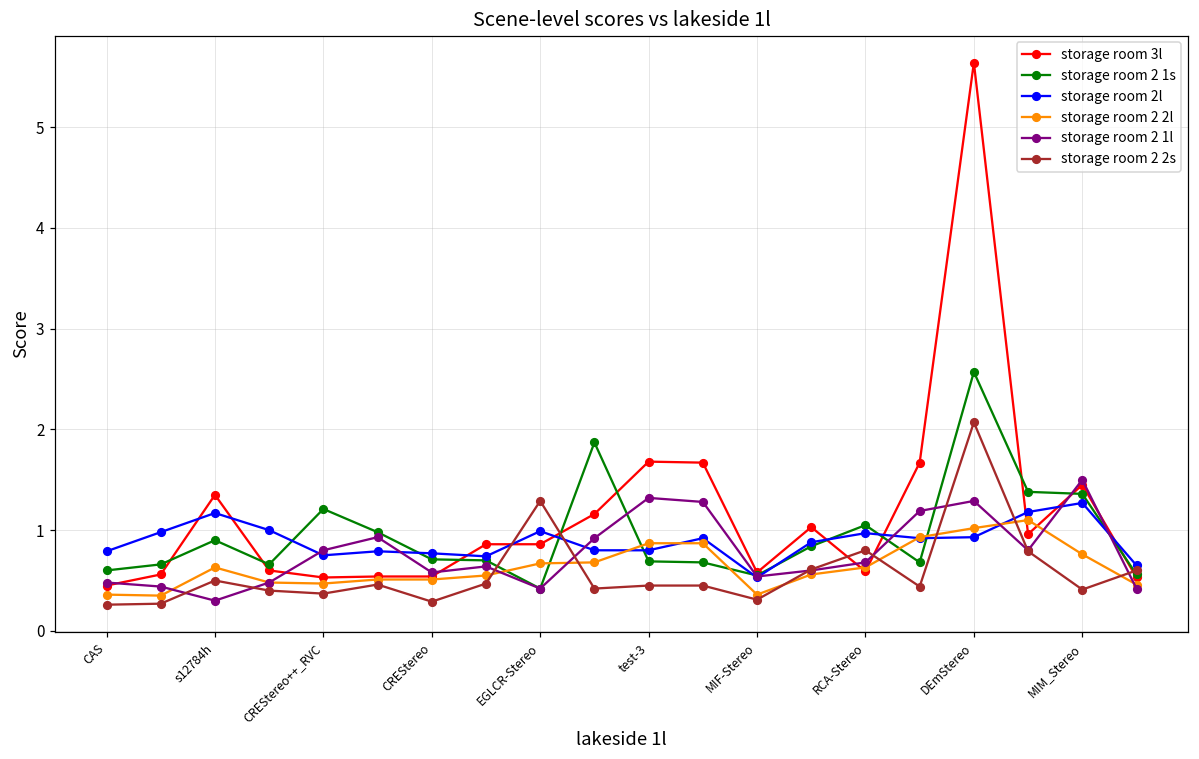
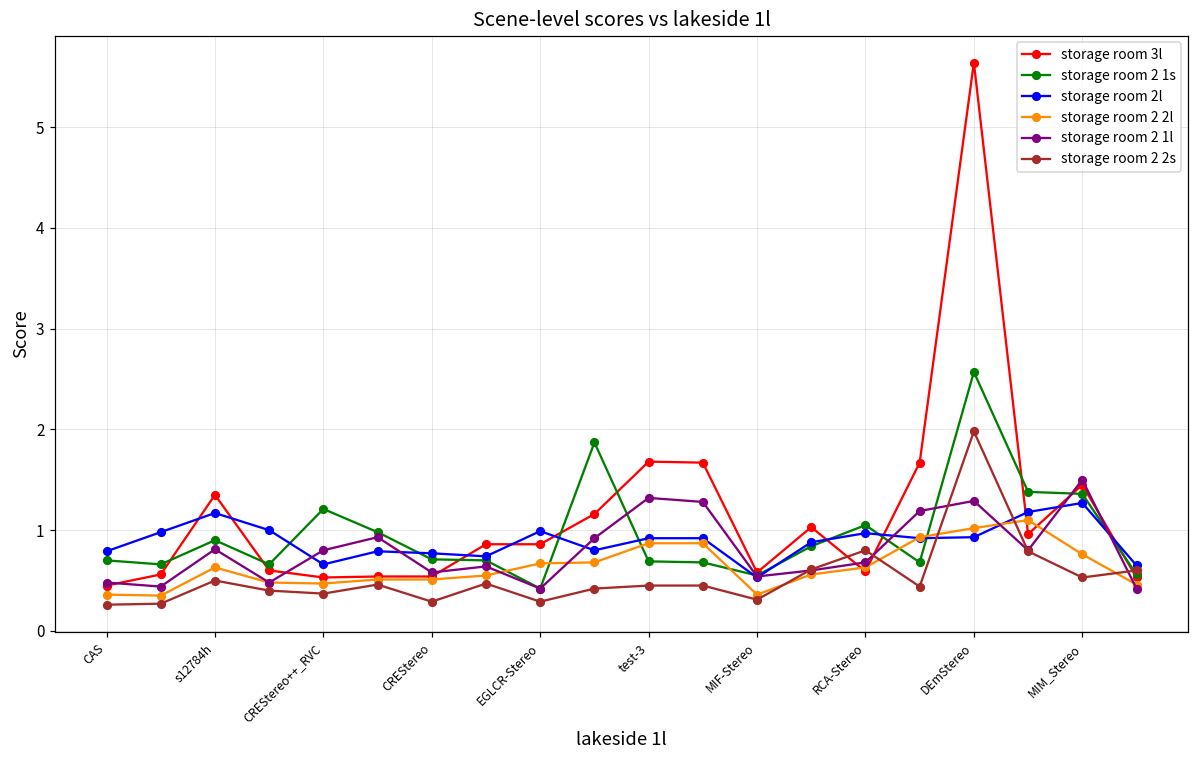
  {
    "storage room 3l": {
      "CAS": 0.5,
      "s12784h": 1.4,
      "CREStereo++_RVC": 0.5,
      "CREStereo": 0.5,
      "EGLCR-Stereo": 0.9,
      "test-3": 1.7,
      "MIF-Stereo": 0.6,
      "RCA-Stereo": 0.6,
      "DEmStereo": 5.6,
      "MIM_Stereo": 1.5
    },
    "storage room 2 1s": {
-     "CAS": 0.6,
+     "CAS": 0.7,
      "s12784h": 0.9,
      "CREStereo++_RVC": 1.2,
      "CREStereo": 0.7,
      "test-3": 0.7,
      "RCA-Stereo": 1.1,
      "DEmStereo": 2.6,
      "MIM_Stereo": 1.4
    },
    "storage room 2l": {
      "CAS": 0.8,
      "s12784h": 1.2,
-     "CREStereo++_RVC": 0.8,
+     "CREStereo++_RVC": 0.7,
      "CREStereo": 0.8,
      "EGLCR-Stereo": 1.0,
-     "test-3": 0.8,
+     "test-3": 0.9,
      "RCA-Stereo": 1.0,
      "DEmStereo": 0.9,
      "MIM_Stereo": 1.3
    },
    "storage room 2 2l": {
      "CAS": 0.4,
      "s12784h": 0.6,
      "CREStereo++_RVC": 0.5,
      "CREStereo": 0.5,
      "EGLCR-Stereo": 0.7,
      "test-3": 0.9,
      "MIF-Stereo": 0.4,
      "RCA-Stereo": 0.6,
      "DEmStereo": 1.0,
      "MIM_Stereo": 0.8
    },
    "storage room 2 1l": {
      "CAS": 0.5,
-     "s12784h": 0.3,
+     "s12784h": 0.8,
      "CREStereo++_RVC": 0.8,
      "CREStereo": 0.6,
      "test-3": 1.3,
      "RCA-Stereo": 0.7,
      "DEmStereo": 1.3,
      "MIM_Stereo": 1.5
    },
    "storage room 2 2s": {
      "CAS": 0.3,
      "s12784h": 0.5,
      "CREStereo++_RVC": 0.4,
      "CREStereo": 0.3,
-     "EGLCR-Stereo": 1.3,
+     "EGLCR-Stereo": 0.3,
      "test-3": 0.5,
      "MIF-Stereo": 0.3,
      "RCA-Stereo": 0.8,
-     "DEmStereo": 2.1,
-     "MIM_Stereo": 0.4
+     "DEmStereo": 2.0,
+     "MIM_Stereo": 0.5
    }
  }
